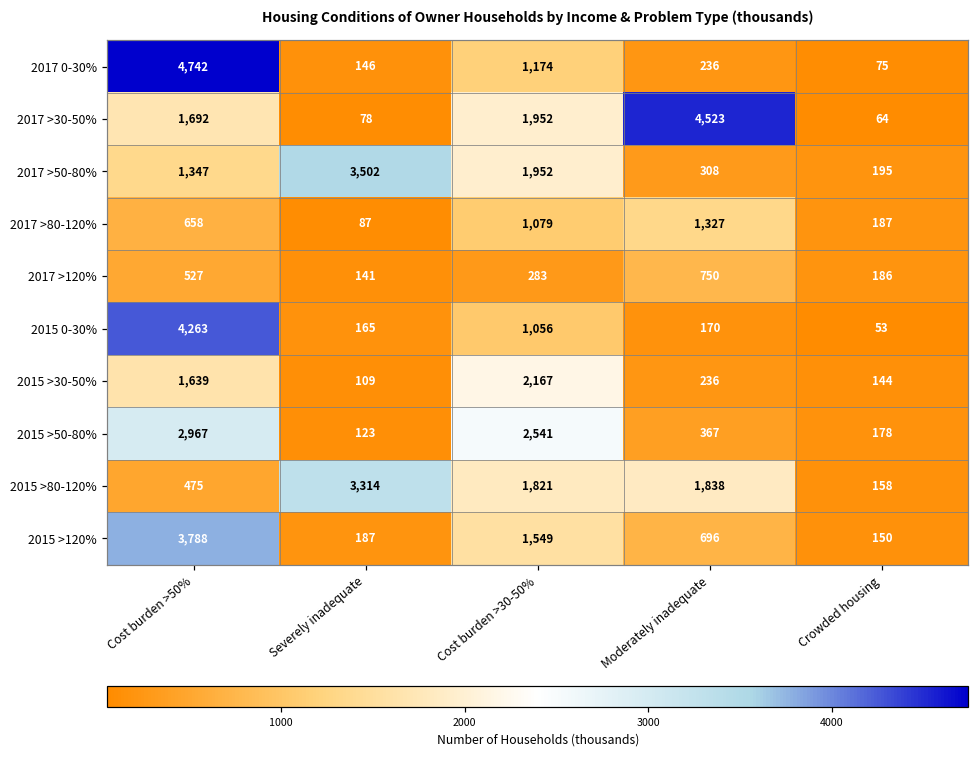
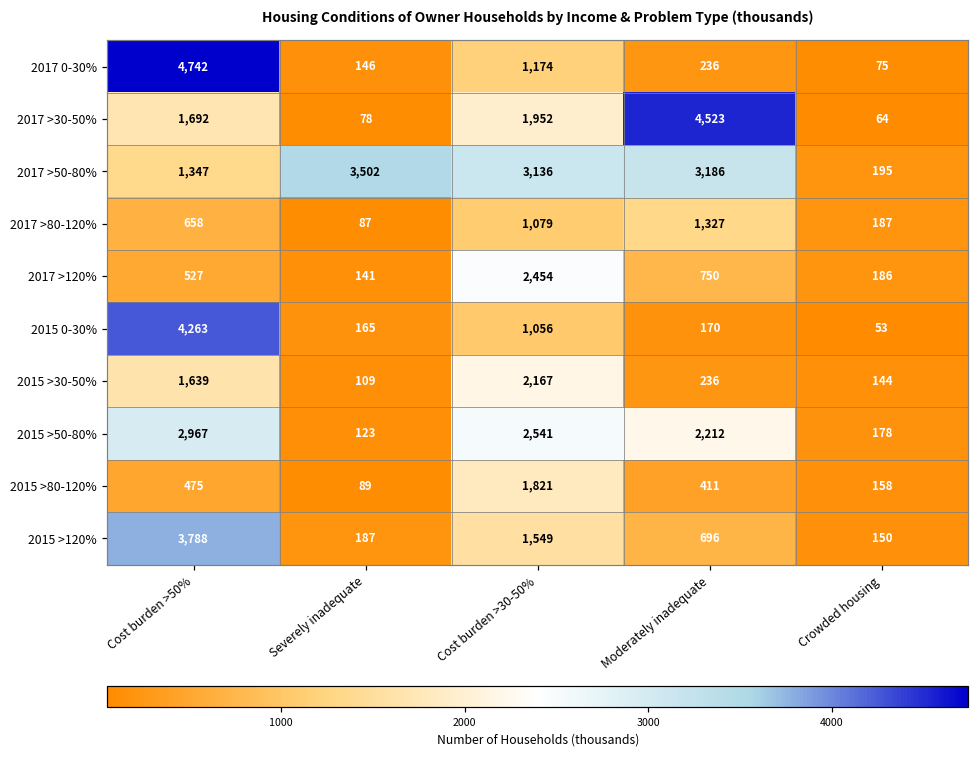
  {
    "2017 0-30%": {
      "Cost burden >50%": "4,742",
      "Severely inadequate": "146",
      "Cost burden >30-50%": "1,174",
      "Moderately inadequate": "236",
      "Crowded housing": "75"
    },
    "2017 >30-50%": {
      "Cost burden >50%": "1,692",
      "Severely inadequate": "78",
      "Cost burden >30-50%": "1,952",
      "Moderately inadequate": "4,523",
      "Crowded housing": "64"
    },
    "2017 >50-80%": {
      "Cost burden >50%": "1,347",
      "Severely inadequate": "3,502",
-     "Cost burden >30-50%": "1,952",
-     "Moderately inadequate": "308",
+     "Cost burden >30-50%": "3,136",
+     "Moderately inadequate": "3,186",
      "Crowded housing": "195"
    },
    "2017 >80-120%": {
      "Cost burden >50%": "658",
      "Severely inadequate": "87",
      "Cost burden >30-50%": "1,079",
      "Moderately inadequate": "1,327",
      "Crowded housing": "187"
    },
    "2017 >120%": {
      "Cost burden >50%": "527",
      "Severely inadequate": "141",
-     "Cost burden >30-50%": "283",
+     "Cost burden >30-50%": "2,454",
      "Moderately inadequate": "750",
      "Crowded housing": "186"
    },
    "2015 0-30%": {
      "Cost burden >50%": "4,263",
      "Severely inadequate": "165",
      "Cost burden >30-50%": "1,056",
      "Moderately inadequate": "170",
      "Crowded housing": "53"
    },
    "2015 >30-50%": {
      "Cost burden >50%": "1,639",
      "Severely inadequate": "109",
      "Cost burden >30-50%": "2,167",
      "Moderately inadequate": "236",
      "Crowded housing": "144"
    },
    "2015 >50-80%": {
      "Cost burden >50%": "2,967",
      "Severely inadequate": "123",
      "Cost burden >30-50%": "2,541",
-     "Moderately inadequate": "367",
+     "Moderately inadequate": "2,212",
      "Crowded housing": "178"
    },
    "2015 >80-120%": {
      "Cost burden >50%": "475",
-     "Severely inadequate": "3,314",
+     "Severely inadequate": "89",
      "Cost burden >30-50%": "1,821",
-     "Moderately inadequate": "1,838",
+     "Moderately inadequate": "411",
      "Crowded housing": "158"
    },
    "2015 >120%": {
      "Cost burden >50%": "3,788",
      "Severely inadequate": "187",
      "Cost burden >30-50%": "1,549",
      "Moderately inadequate": "696",
      "Crowded housing": "150"
    }
  }
